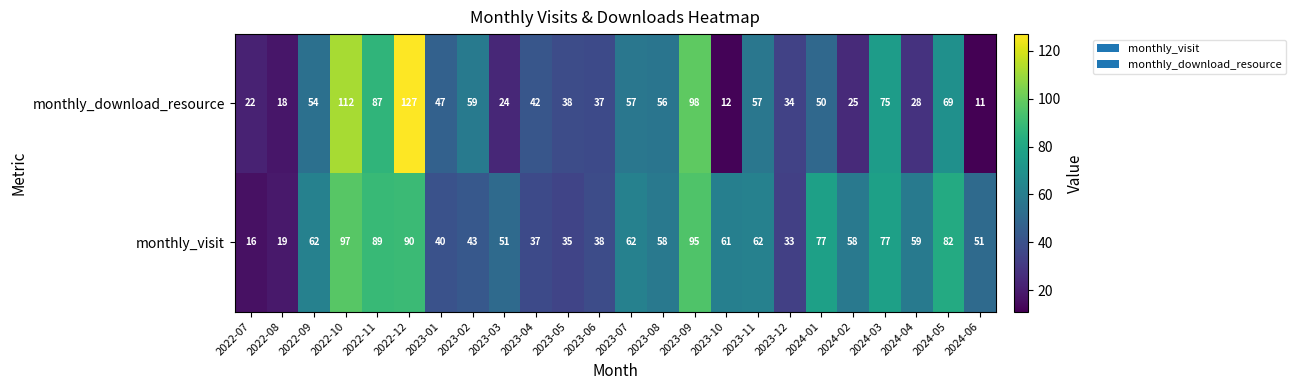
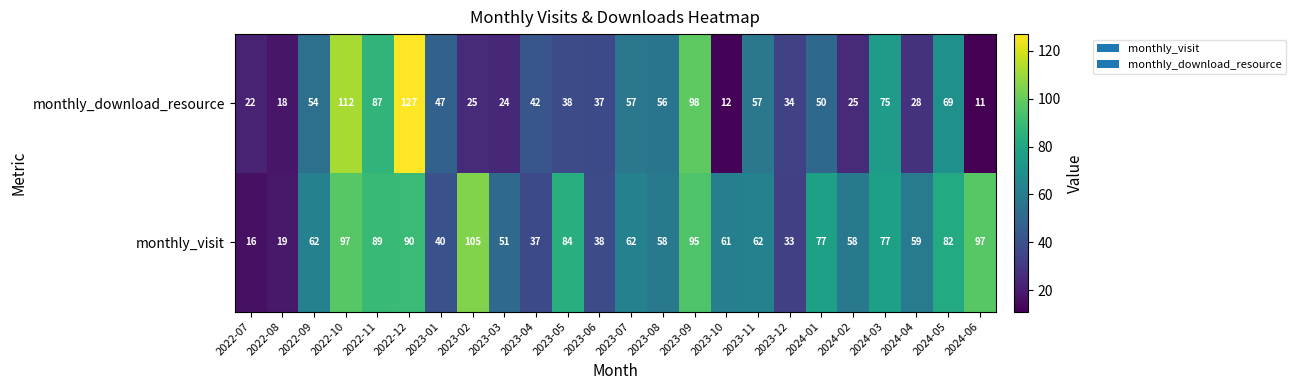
  {
    "monthly_download_resource": {
      "2022-07": 22,
      "2022-08": 18,
      "2022-09": 54,
      "2022-10": 112,
      "2022-11": 87,
      "2022-12": 127,
      "2023-01": 47,
-     "2023-02": 59,
+     "2023-02": 25,
      "2023-03": 24,
      "2023-04": 42,
      "2023-05": 38,
      "2023-06": 37,
      "2023-07": 57,
      "2023-08": 56,
      "2023-09": 98,
      "2023-10": 12,
      "2023-11": 57,
      "2023-12": 34,
      "2024-01": 50,
      "2024-02": 25,
      "2024-03": 75,
      "2024-04": 28,
      "2024-05": 69,
      "2024-06": 11
    },
    "monthly_visit": {
      "2022-07": 16,
      "2022-08": 19,
      "2022-09": 62,
      "2022-10": 97,
      "2022-11": 89,
      "2022-12": 90,
      "2023-01": 40,
-     "2023-02": 43,
+     "2023-02": 105,
      "2023-03": 51,
      "2023-04": 37,
-     "2023-05": 35,
+     "2023-05": 84,
      "2023-06": 38,
      "2023-07": 62,
      "2023-08": 58,
      "2023-09": 95,
      "2023-10": 61,
      "2023-11": 62,
      "2023-12": 33,
      "2024-01": 77,
      "2024-02": 58,
      "2024-03": 77,
      "2024-04": 59,
      "2024-05": 82,
-     "2024-06": 51
+     "2024-06": 97
    }
  }
